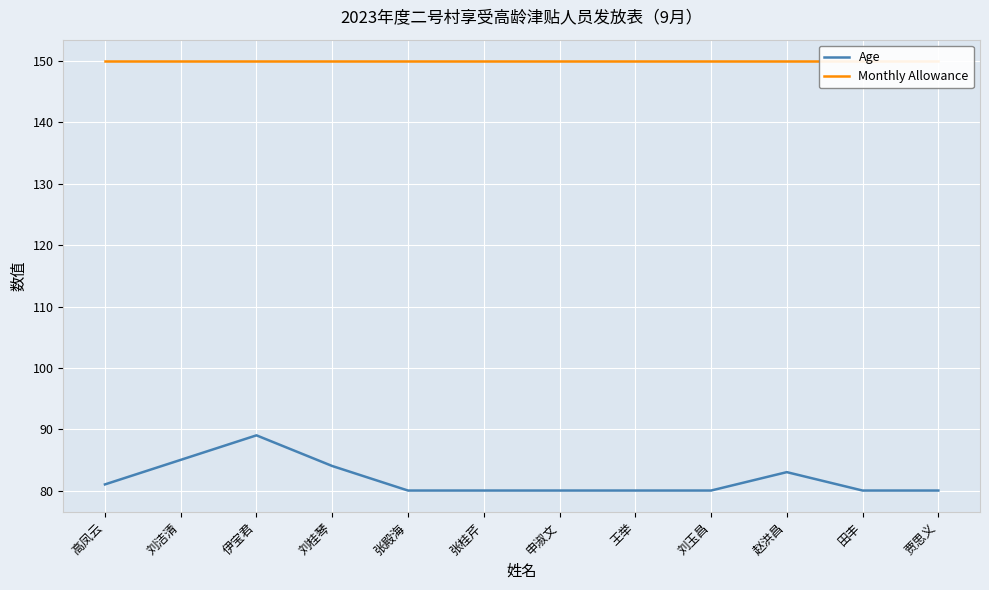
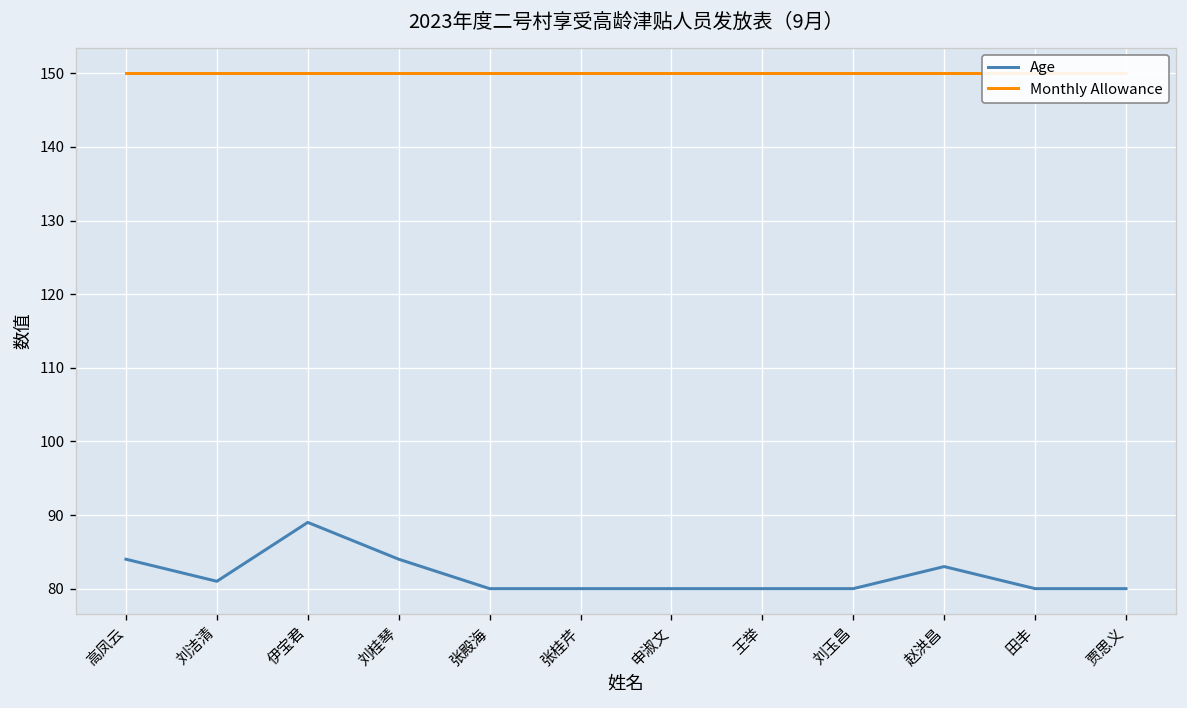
  {
    "Age": {
-     "高凤云": 81,
-     "刘洁清": 85,
+     "高凤云": 84,
+     "刘洁清": 81,
      "伊宝君": 89,
      "刘桂琴": 84,
      "张殿海": 80,
      "张桂芹": 80,
      "申淑文": 80,
      "王举": 80,
      "刘玉昌": 80,
      "赵洪昌": 83,
      "田丰": 80,
      "贾思义": 80
    },
    "Monthly Allowance": {
      "高凤云": 150,
      "刘洁清": 150,
      "伊宝君": 150,
      "刘桂琴": 150,
      "张殿海": 150,
      "张桂芹": 150,
      "申淑文": 150,
      "王举": 150,
      "刘玉昌": 150,
      "赵洪昌": 150
    }
  }
